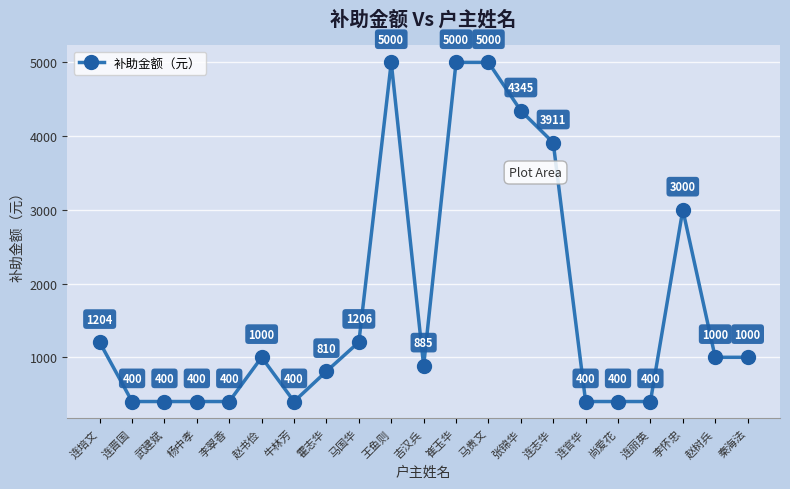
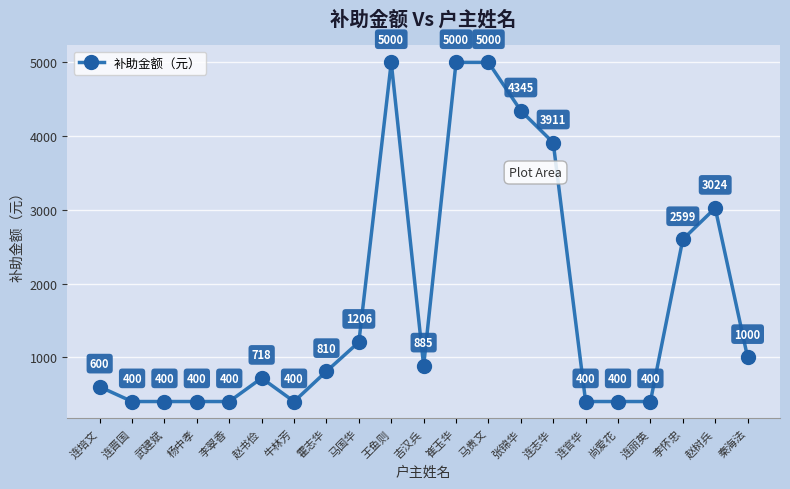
  {
-   "连培文": 1204,
-   "赵书俭": 1000,
-   "李怀忠": 3000,
-   "赵树兵": 1000
+   "连培文": 600,
+   "赵书俭": 718,
+   "李怀忠": 2599,
+   "赵树兵": 3024
  }
